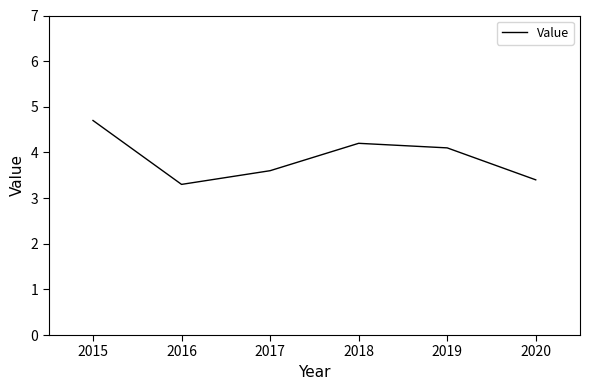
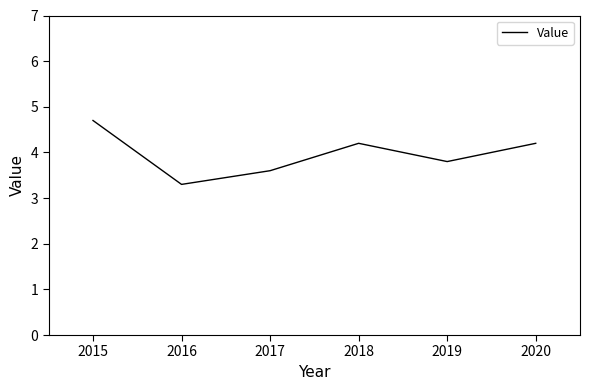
  {
    "2015": 4.7,
    "2016": 3.3,
    "2017": 3.6,
    "2018": 4.2,
-   "2019": 4.1,
-   "2020": 3.4
+   "2019": 3.8,
+   "2020": 4.2
  }
